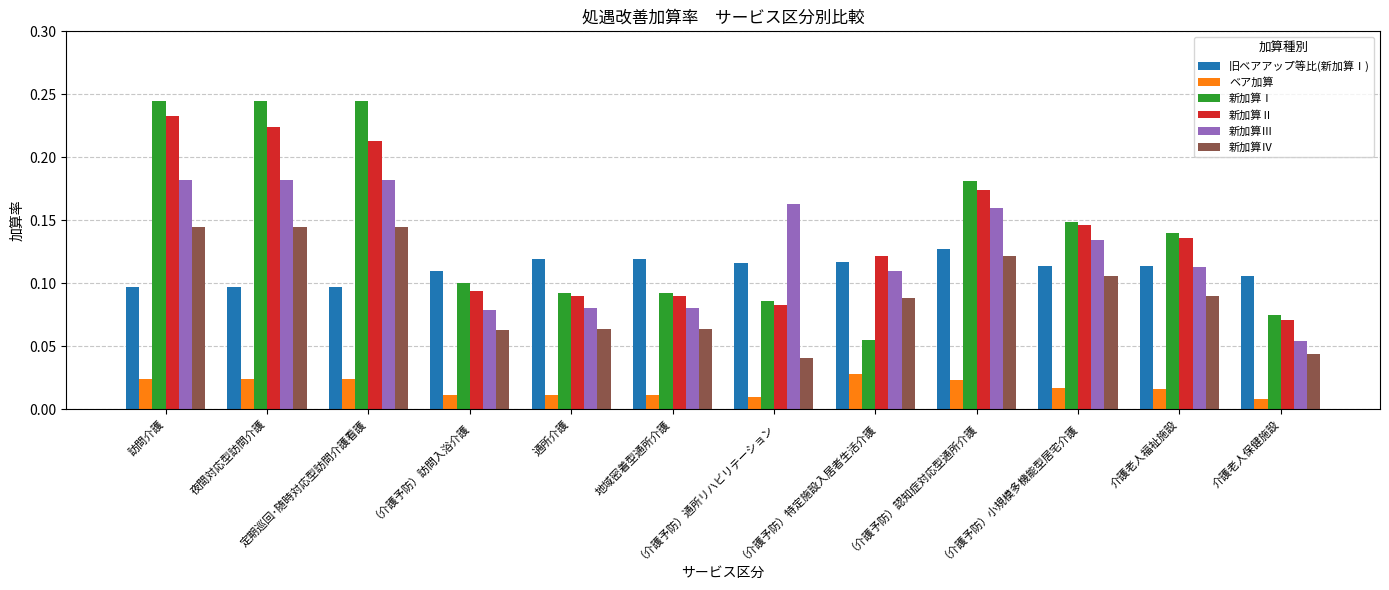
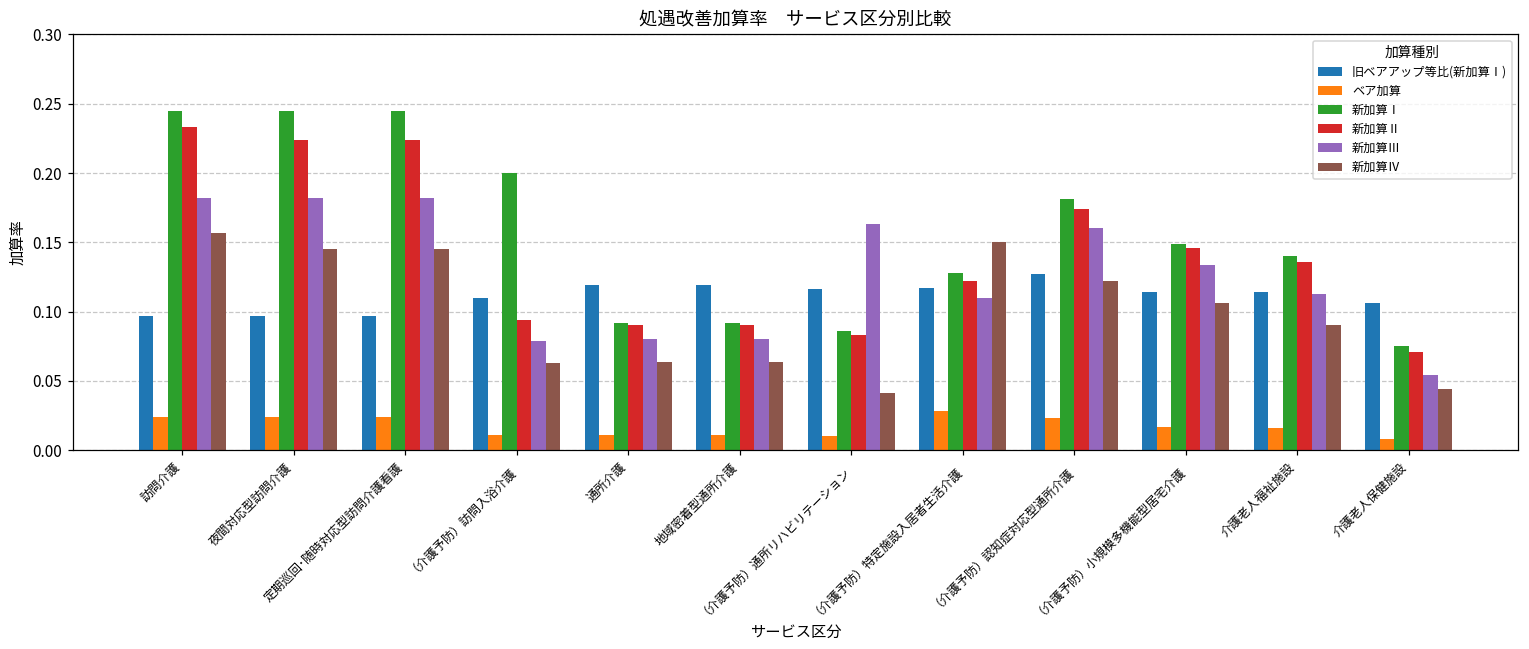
  {
    "旧ベアアップ等比(新加算Ⅰ)": {
      "訪問介護": 0.097,
      "夜間対応型訪問介護": 0.097,
      "定期巡回･随時対応型訪問介護看護": 0.097,
      "（介護予防）訪問入浴介護": 0.110,
      "通所介護": 0.119,
      "地域密着型通所介護": 0.119,
      "（介護予防）通所リハビリテーション": 0.116,
      "（介護予防）特定施設入居者生活介護": 0.117,
      "（介護予防）認知症対応型通所介護": 0.127,
      "（介護予防）小規模多機能型居宅介護": 0.114,
      "介護老人福祉施設": 0.114,
      "介護老人保健施設": 0.106
    },
    "ベア加算": {
      "訪問介護": 0.024,
      "夜間対応型訪問介護": 0.024,
      "定期巡回･随時対応型訪問介護看護": 0.024,
      "（介護予防）訪問入浴介護": 0.011,
      "通所介護": 0.011,
      "地域密着型通所介護": 0.011,
      "（介護予防）通所リハビリテーション": 0.010,
      "（介護予防）特定施設入居者生活介護": 0.028,
      "（介護予防）認知症対応型通所介護": 0.023,
      "（介護予防）小規模多機能型居宅介護": 0.017,
      "介護老人福祉施設": 0.016,
      "介護老人保健施設": 0.008
    },
    "新加算Ⅰ": {
      "訪問介護": 0.245,
      "夜間対応型訪問介護": 0.245,
      "定期巡回･随時対応型訪問介護看護": 0.245,
-     "（介護予防）訪問入浴介護": 0.1,
+     "（介護予防）訪問入浴介護": 0.2,
      "通所介護": 0.092,
      "地域密着型通所介護": 0.092,
      "（介護予防）通所リハビリテーション": 0.086,
-     "（介護予防）特定施設入居者生活介護": 0.055,
+     "（介護予防）特定施設入居者生活介護": 0.128,
      "（介護予防）認知症対応型通所介護": 0.181,
      "（介護予防）小規模多機能型居宅介護": 0.149,
      "介護老人福祉施設": 0.140,
      "介護老人保健施設": 0.075
    },
    "新加算Ⅱ": {
      "訪問介護": 0.233,
      "夜間対応型訪問介護": 0.224,
-     "定期巡回･随時対応型訪問介護看護": 0.213,
+     "定期巡回･随時対応型訪問介護看護": 0.224,
      "（介護予防）訪問入浴介護": 0.094,
      "通所介護": 0.090,
      "地域密着型通所介護": 0.090,
      "（介護予防）通所リハビリテーション": 0.083,
      "（介護予防）特定施設入居者生活介護": 0.122,
      "（介護予防）認知症対応型通所介護": 0.174,
      "（介護予防）小規模多機能型居宅介護": 0.146,
      "介護老人福祉施設": 0.136,
      "介護老人保健施設": 0.071
    },
    "新加算Ⅲ": {
      "訪問介護": 0.182,
      "夜間対応型訪問介護": 0.182,
      "定期巡回･随時対応型訪問介護看護": 0.182,
      "（介護予防）訪問入浴介護": 0.079,
      "通所介護": 0.080,
      "地域密着型通所介護": 0.080,
      "（介護予防）通所リハビリテーション": 0.163,
      "（介護予防）特定施設入居者生活介護": 0.110,
      "（介護予防）認知症対応型通所介護": 0.160,
      "（介護予防）小規模多機能型居宅介護": 0.134,
      "介護老人福祉施設": 0.113,
      "介護老人保健施設": 0.054
    },
    "新加算Ⅳ": {
-     "訪問介護": 0.145,
+     "訪問介護": 0.157,
      "夜間対応型訪問介護": 0.145,
      "定期巡回･随時対応型訪問介護看護": 0.145,
      "（介護予防）訪問入浴介護": 0.063,
      "通所介護": 0.064,
      "地域密着型通所介護": 0.064,
      "（介護予防）通所リハビリテーション": 0.041,
-     "（介護予防）特定施設入居者生活介護": 0.088,
+     "（介護予防）特定施設入居者生活介護": 0.150,
      "（介護予防）認知症対応型通所介護": 0.122,
      "（介護予防）小規模多機能型居宅介護": 0.106,
      "介護老人福祉施設": 0.090,
      "介護老人保健施設": 0.044
    }
  }
